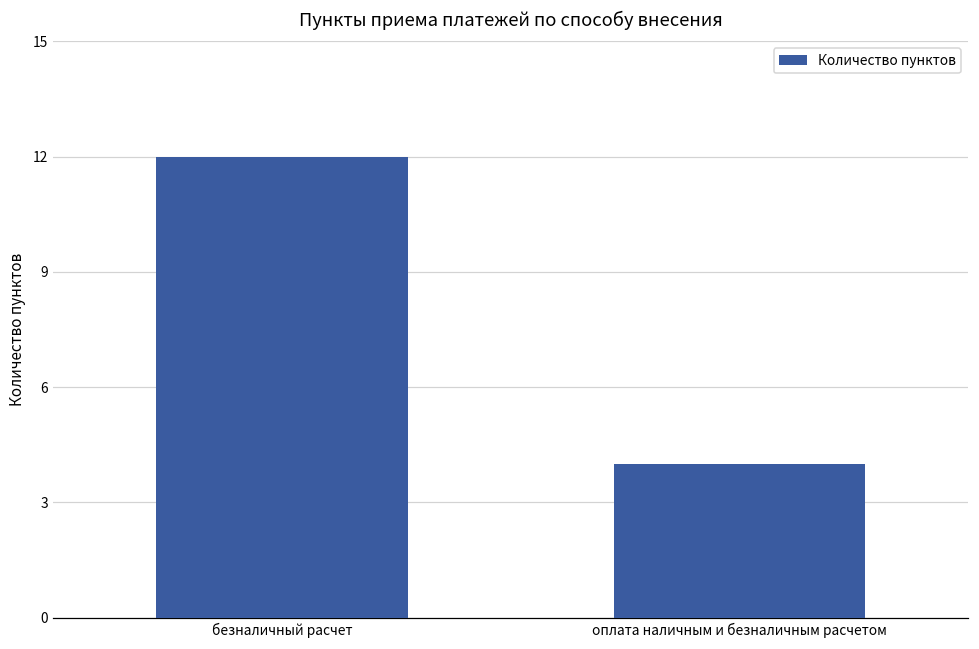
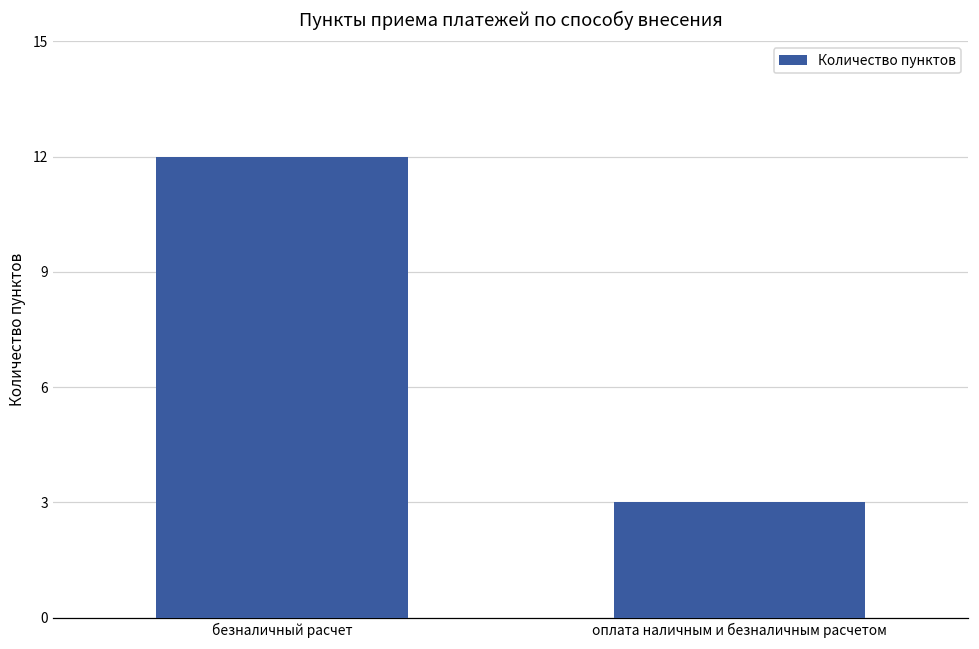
  {
    "безналичный расчет": 12,
-   "оплата наличным и безналичным расчетом": 4
+   "оплата наличным и безналичным расчетом": 3
  }
